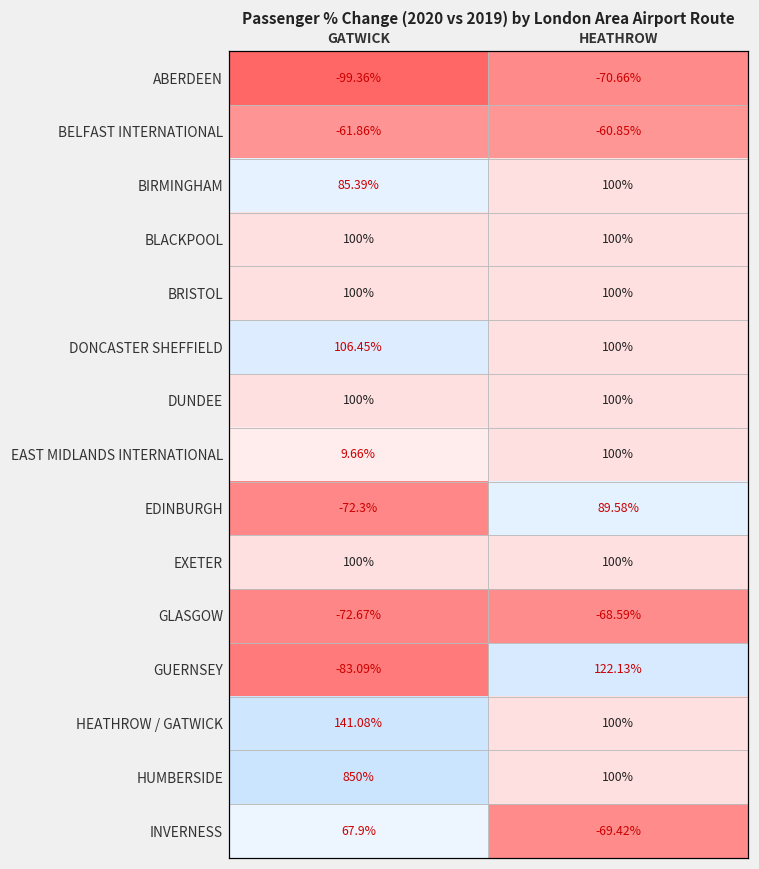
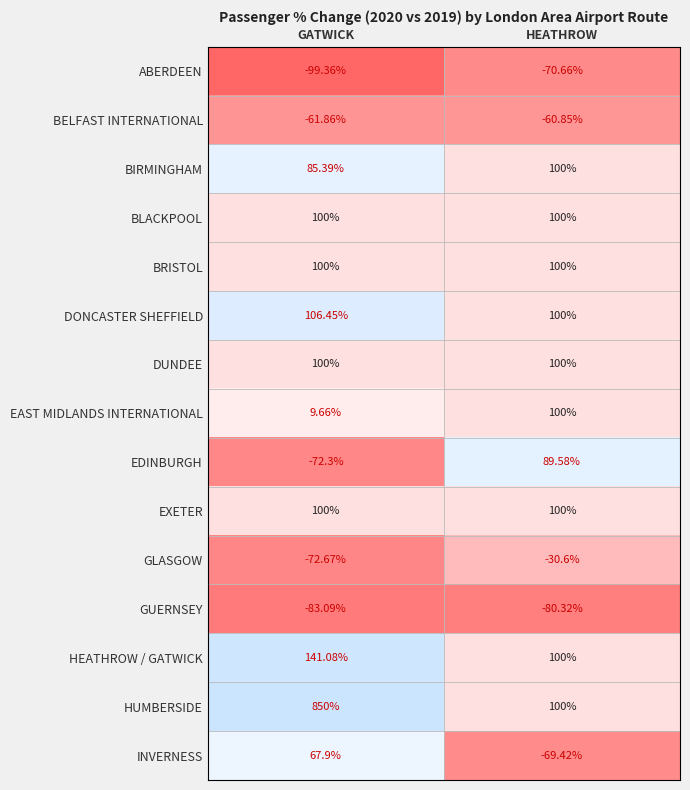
  {
    "ABERDEEN": {
      "GATWICK": "-99.36%",
      "HEATHROW": "-70.66%"
    },
    "BELFAST INTERNATIONAL": {
      "GATWICK": "-61.86%",
      "HEATHROW": "-60.85%"
    },
    "BIRMINGHAM": {
      "GATWICK": "85.39%",
      "HEATHROW": "100%"
    },
    "BLACKPOOL": {
      "GATWICK": "100%",
      "HEATHROW": "100%"
    },
    "BRISTOL": {
      "GATWICK": "100%",
      "HEATHROW": "100%"
    },
    "DONCASTER SHEFFIELD": {
      "GATWICK": "106.45%",
      "HEATHROW": "100%"
    },
    "DUNDEE": {
      "GATWICK": "100%",
      "HEATHROW": "100%"
    },
    "EAST MIDLANDS INTERNATIONAL": {
      "GATWICK": "9.66%",
      "HEATHROW": "100%"
    },
    "EDINBURGH": {
      "GATWICK": "-72.3%",
      "HEATHROW": "89.58%"
    },
    "EXETER": {
      "GATWICK": "100%",
      "HEATHROW": "100%"
    },
    "GLASGOW": {
      "GATWICK": "-72.67%",
-     "HEATHROW": "-68.59%"
+     "HEATHROW": "-30.6%"
    },
    "GUERNSEY": {
      "GATWICK": "-83.09%",
-     "HEATHROW": "122.13%"
+     "HEATHROW": "-80.32%"
    },
    "HEATHROW / GATWICK": {
      "GATWICK": "141.08%",
      "HEATHROW": "100%"
    },
    "HUMBERSIDE": {
      "GATWICK": "850%",
      "HEATHROW": "100%"
    },
    "INVERNESS": {
      "GATWICK": "67.9%",
      "HEATHROW": "-69.42%"
    }
  }
